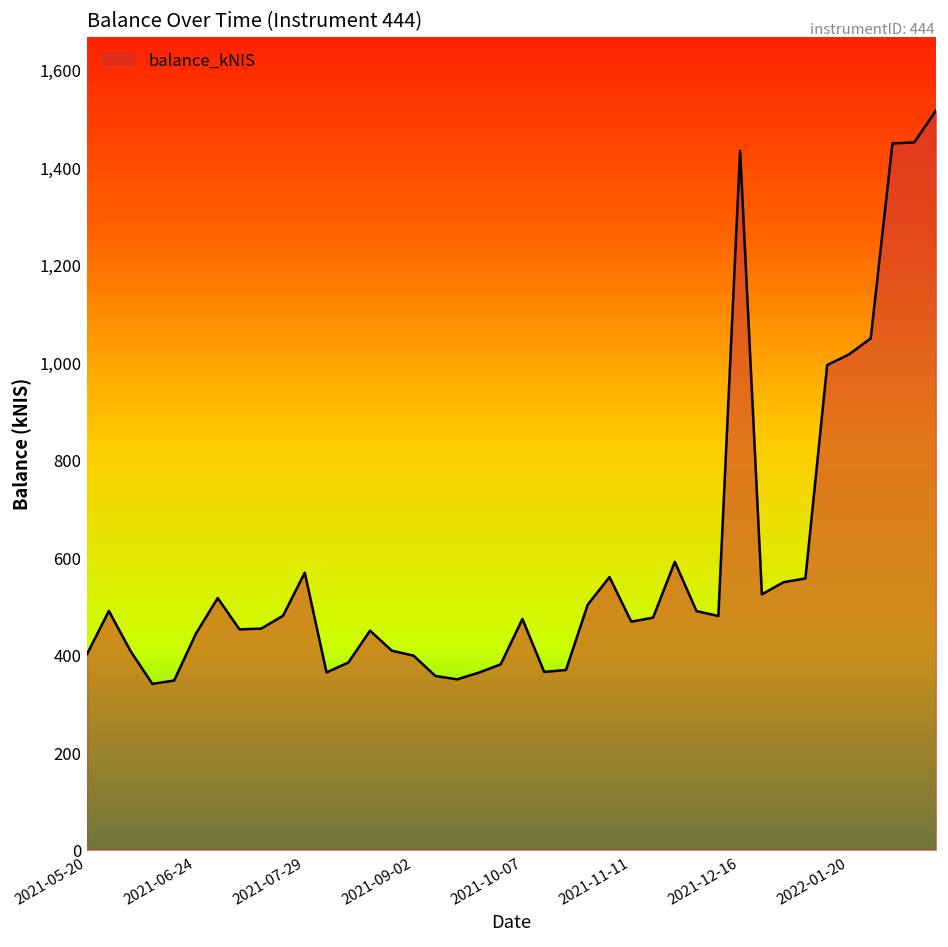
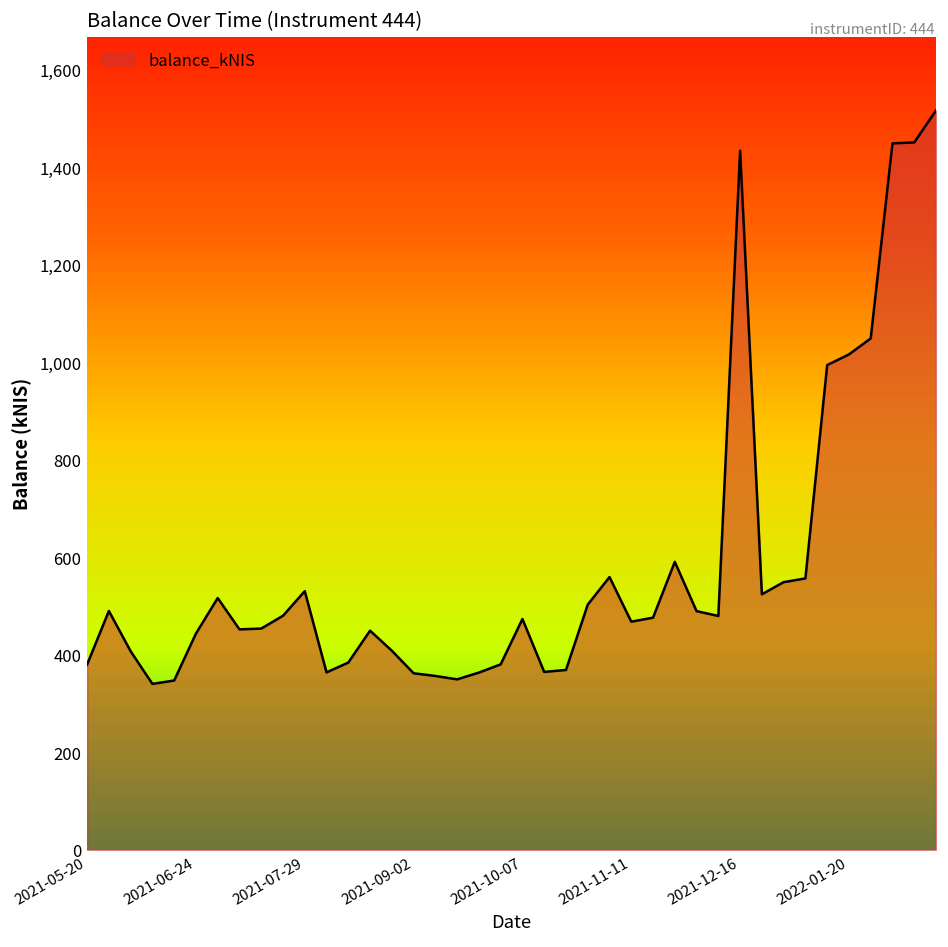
  {
-   "2021-05-20": "400",
+   "2021-05-20": "380",
    "2021-06-24": "440",
-   "2021-07-29": "570",
-   "2021-09-02": "400",
+   "2021-07-29": "530",
+   "2021-09-02": "360",
    "2021-10-07": "470",
    "2021-11-11": "470",
    "2021-12-16": "1,430",
    "2022-01-20": "1,020"
  }
